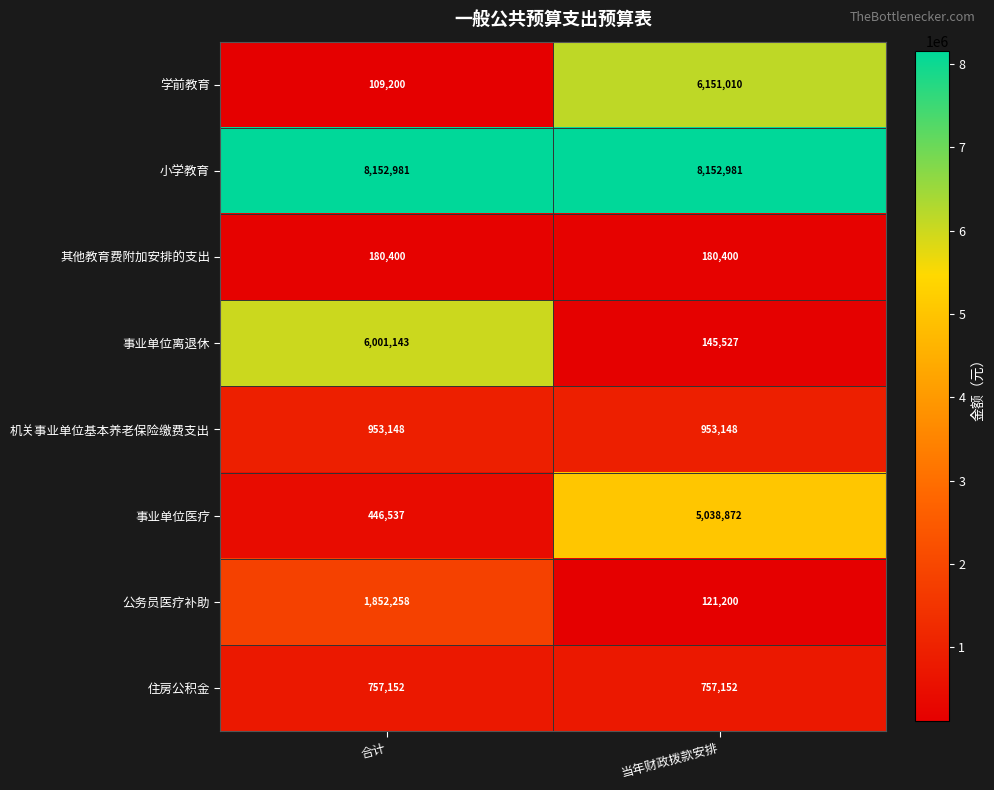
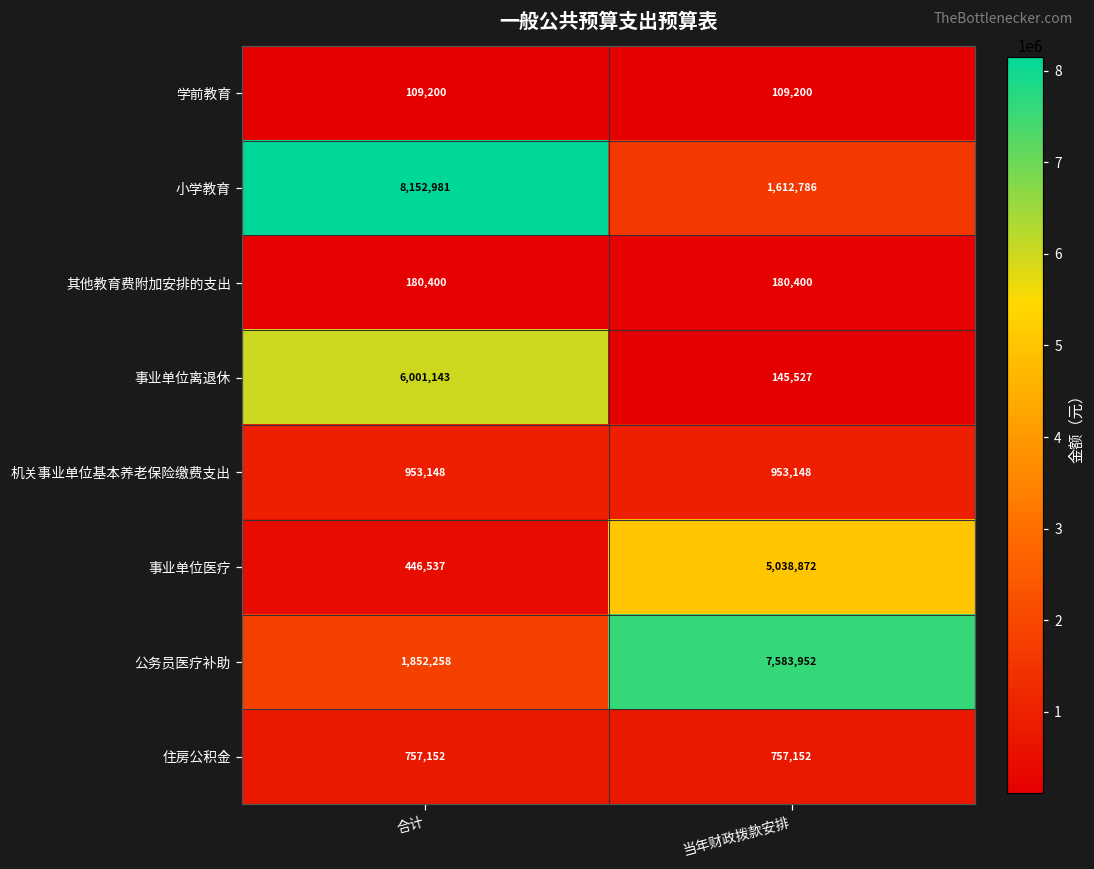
  {
    "学前教育": {
      "合计": "109,200",
-     "当年财政拨款安排": "6,151,010"
+     "当年财政拨款安排": "109,200"
    },
    "小学教育": {
      "合计": "8,152,981",
-     "当年财政拨款安排": "8,152,981"
+     "当年财政拨款安排": "1,612,786"
    },
    "其他教育费附加安排的支出": {
      "合计": "180,400",
      "当年财政拨款安排": "180,400"
    },
    "事业单位离退休": {
      "合计": "6,001,143",
      "当年财政拨款安排": "145,527"
    },
    "机关事业单位基本养老保险缴费支出": {
      "合计": "953,148",
      "当年财政拨款安排": "953,148"
    },
    "事业单位医疗": {
      "合计": "446,537",
      "当年财政拨款安排": "5,038,872"
    },
    "公务员医疗补助": {
      "合计": "1,852,258",
-     "当年财政拨款安排": "121,200"
+     "当年财政拨款安排": "7,583,952"
    },
    "住房公积金": {
      "合计": "757,152",
      "当年财政拨款安排": "757,152"
    }
  }
